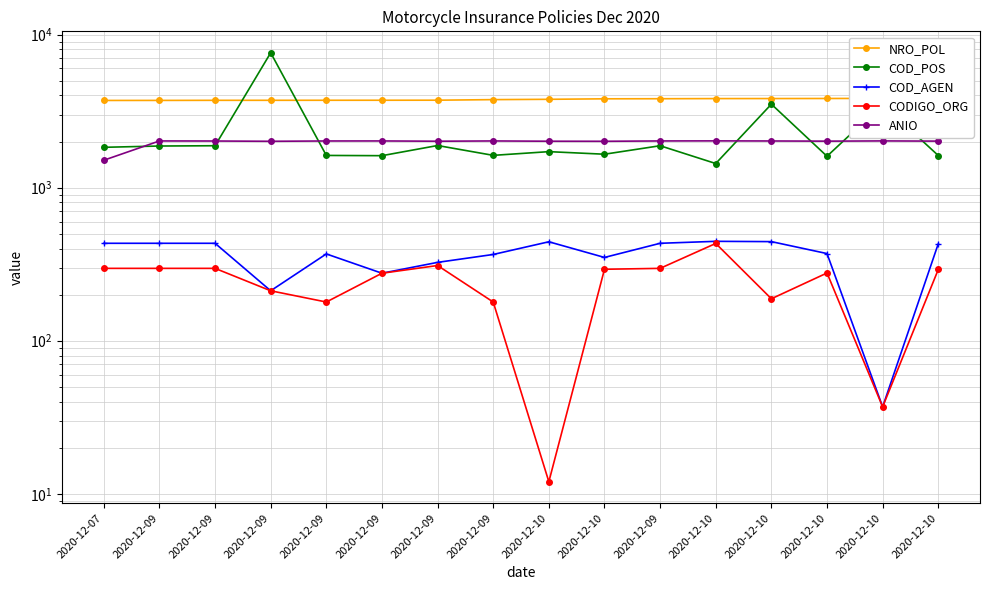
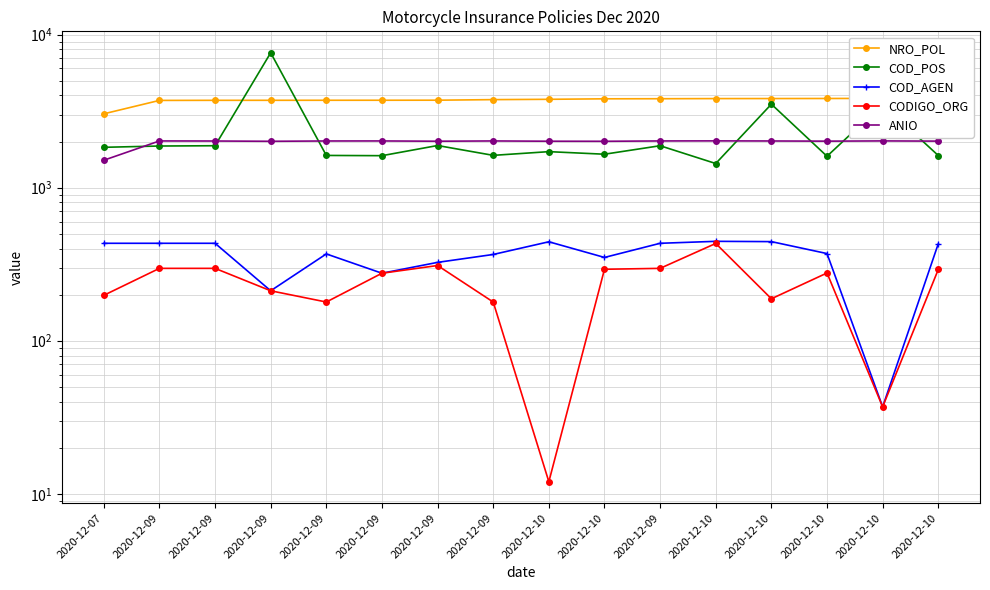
  {
    "NRO_POL": {
-     "2020-12-07": 3700
+     "2020-12-07": 3000
    },
    "COD_POS": {
      "2020-12-07": 1800
    },
    "COD_AGEN": {
      "2020-12-07": 430
    },
    "CODIGO_ORG": {
-     "2020-12-07": 300
+     "2020-12-07": 200
    },
    "ANIO": {
      "2020-12-07": 1500
    }
  }
